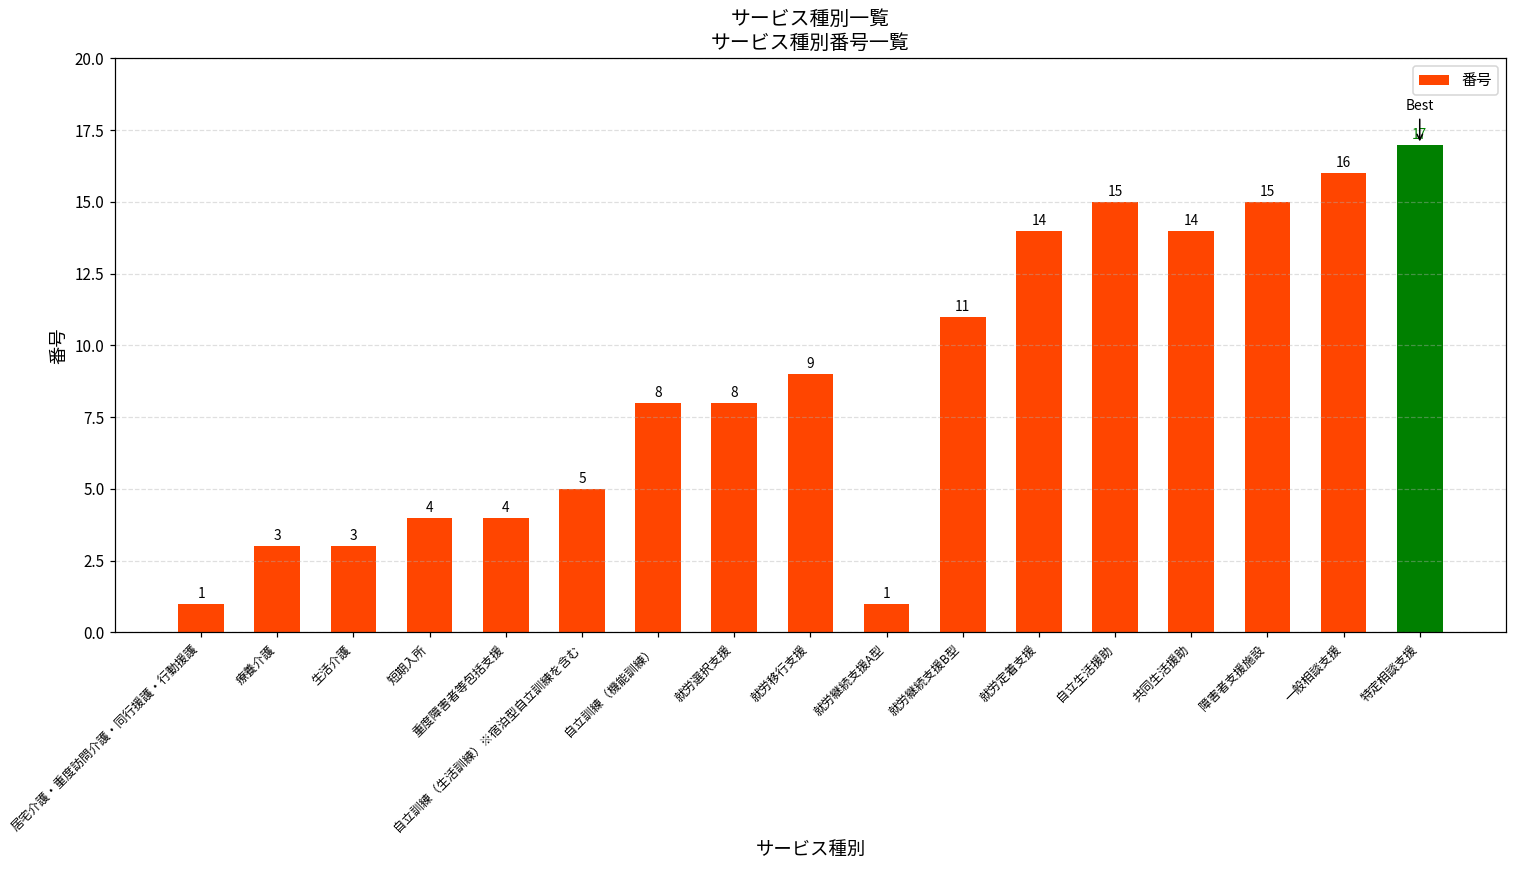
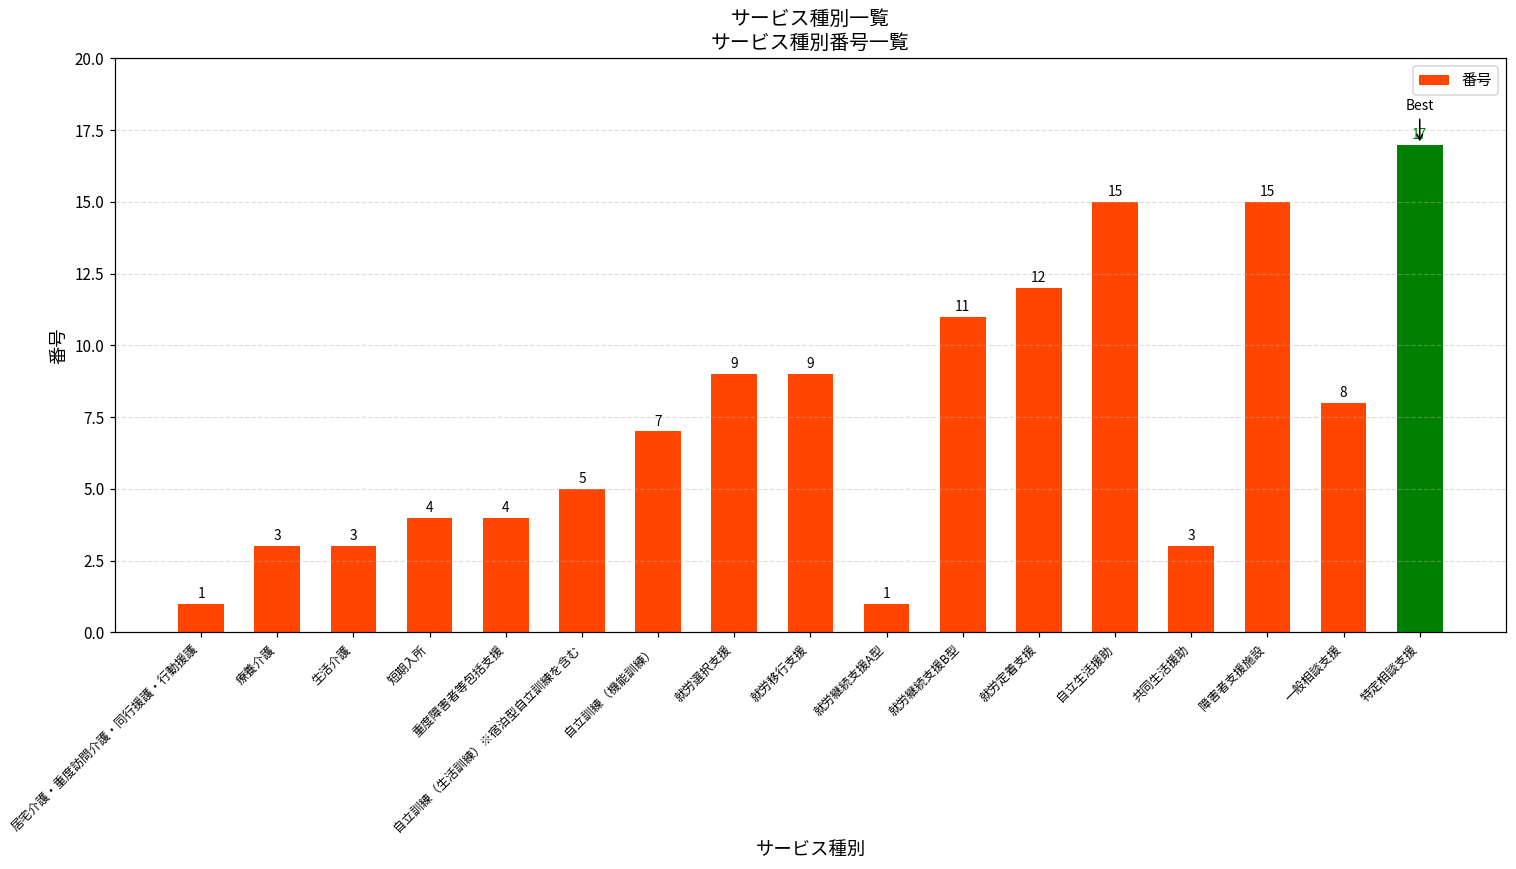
  {
    "居宅介護・重度訪問介護・同行援護・行動援護": 1,
    "療養介護": 3,
    "生活介護": 3,
    "短期入所": 4,
    "重度障害者等包括支援": 4,
    "自立訓練（生活訓練）※宿泊型自立訓練を含む": 5,
-   "自立訓練（機能訓練）": 8,
-   "就労選択支援": 8,
+   "自立訓練（機能訓練）": 7,
+   "就労選択支援": 9,
    "就労移行支援": 9,
    "就労継続支援A型": 1,
    "就労継続支援B型": 11,
-   "就労定着支援": 14,
+   "就労定着支援": 12,
    "自立生活援助": 15,
-   "共同生活援助": 14,
+   "共同生活援助": 3,
    "障害者支援施設": 15,
-   "一般相談支援": 16
+   "一般相談支援": 8
  }
